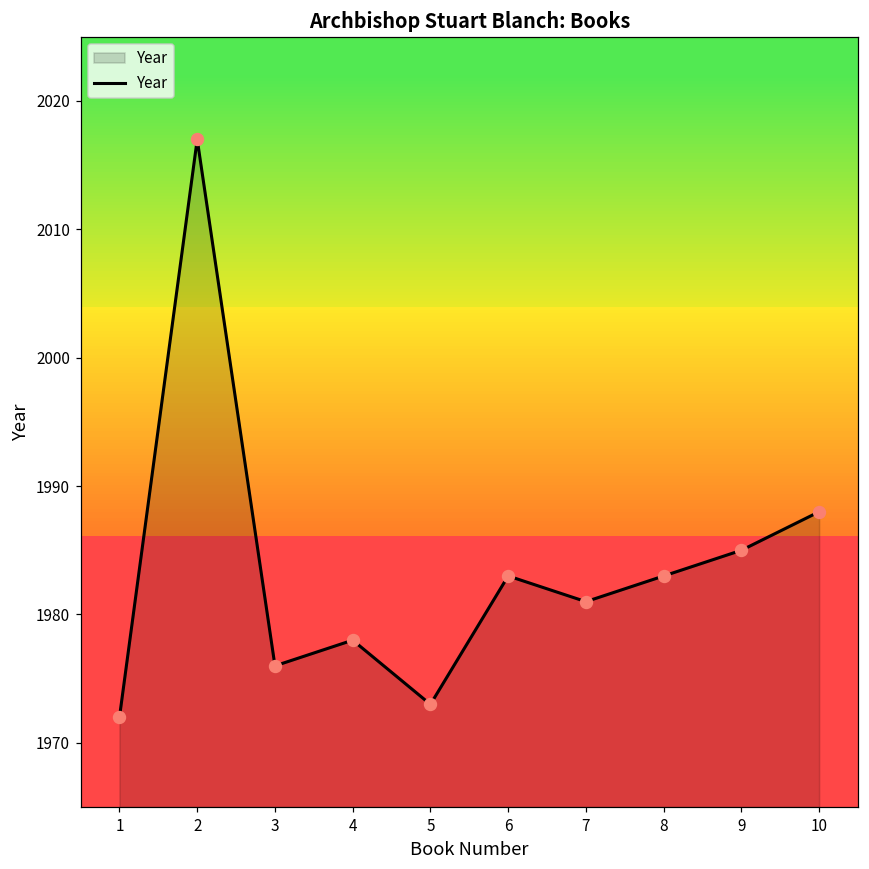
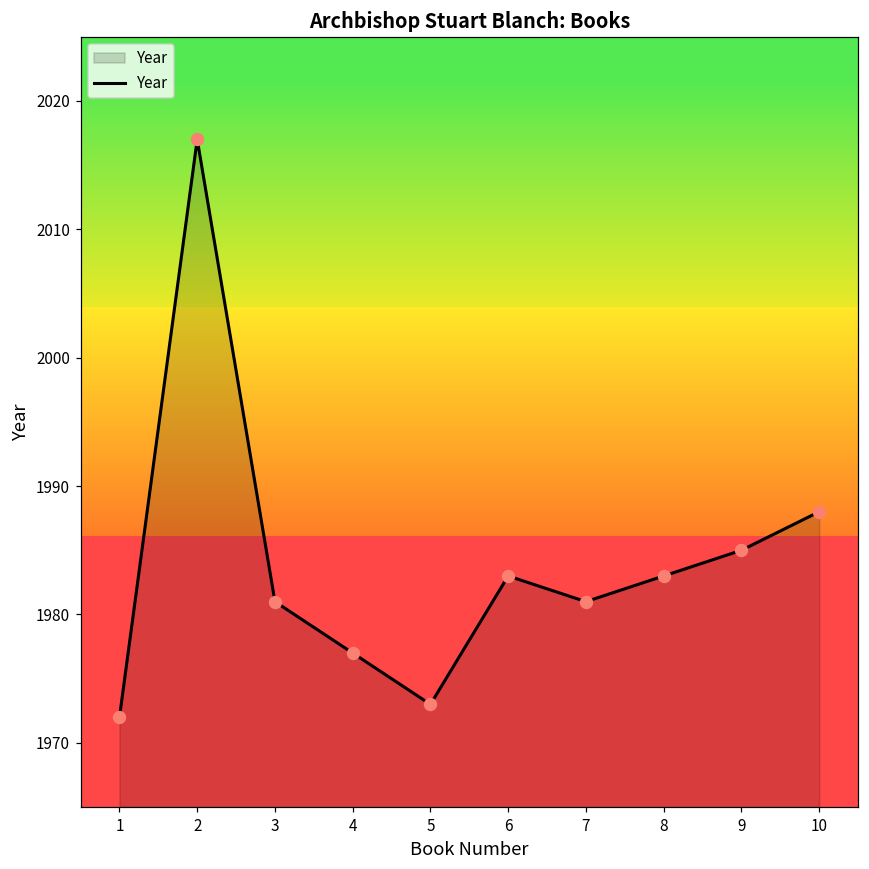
  {
    "1": 1972,
    "2": 2017,
-   "3": 1976,
-   "4": 1978,
+   "3": 1981,
+   "4": 1977,
    "5": 1973,
    "6": 1983,
    "7": 1981,
    "8": 1983,
    "9": 1985,
    "10": 1988
  }
